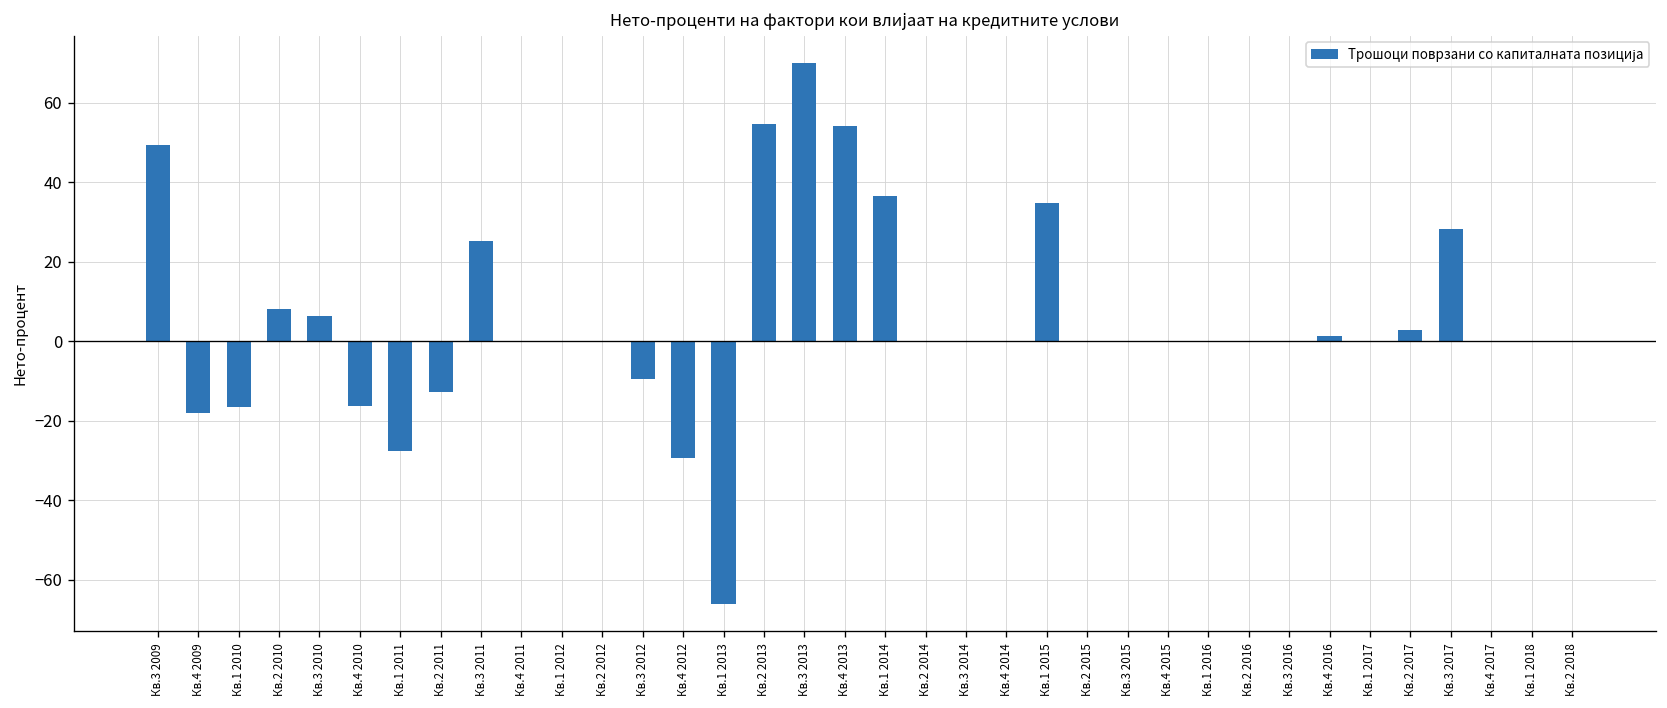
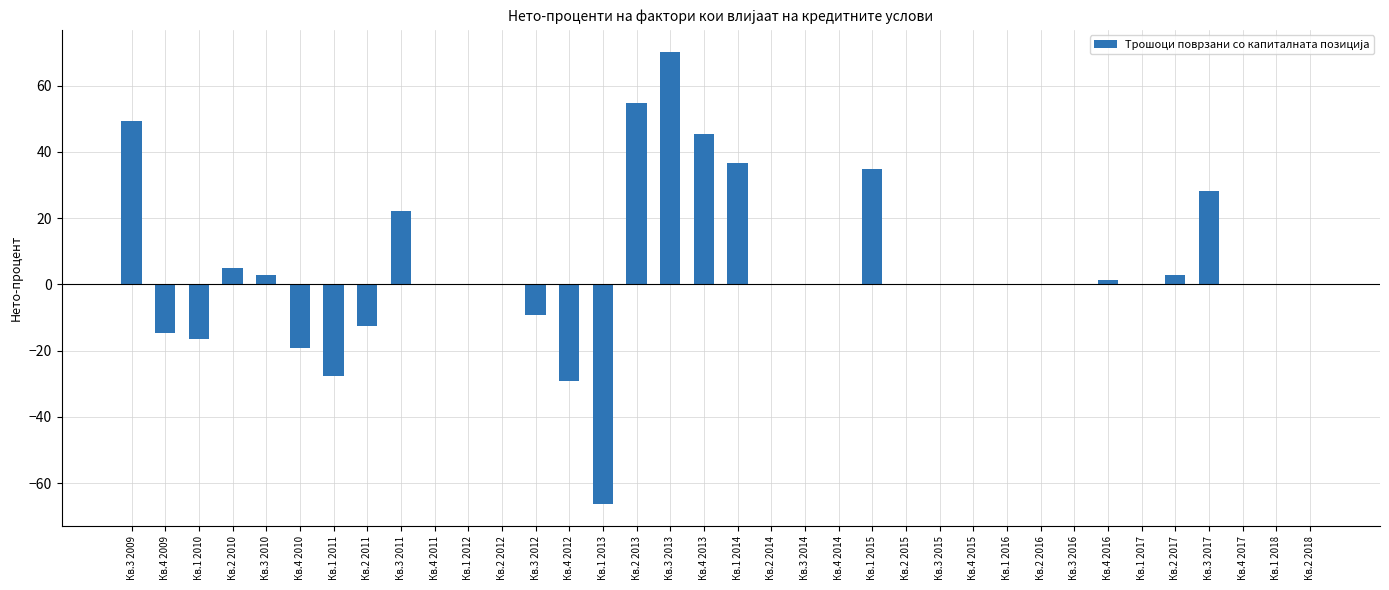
  {
    "Кв.3 2009": 49,
-   "Кв.4 2009": -18,
+   "Кв.4 2009": -15,
    "Кв.1 2010": -17,
-   "Кв.2 2010": 8,
-   "Кв.3 2010": 6,
-   "Кв.4 2010": -16,
+   "Кв.2 2010": 5,
+   "Кв.3 2010": 3,
+   "Кв.4 2010": -19,
    "Кв.1 2011": -28,
    "Кв.2 2011": -13,
-   "Кв.3 2011": 25,
+   "Кв.3 2011": 22,
    "Кв.4 2011": 0,
    "Кв.1 2012": 0,
    "Кв.2 2012": 0,
    "Кв.3 2012": -9,
    "Кв.4 2012": -29,
    "Кв.1 2013": -66,
    "Кв.2 2013": 55,
    "Кв.3 2013": 70,
-   "Кв.4 2013": 54,
+   "Кв.4 2013": 46,
    "Кв.1 2014": 37,
    "Кв.2 2014": 0,
    "Кв.3 2014": 0,
    "Кв.4 2014": 0,
    "Кв.1 2015": 35,
    "Кв.2 2015": 0,
    "Кв.3 2015": 0,
    "Кв.4 2015": 0,
    "Кв.1 2016": 0,
    "Кв.2 2016": 0,
    "Кв.3 2016": 0,
    "Кв.4 2016": 1,
    "Кв.1 2017": 0,
    "Кв.2 2017": 3,
    "Кв.3 2017": 28,
    "Кв.4 2017": 0,
    "Кв.1 2018": 0,
    "Кв.2 2018": 0
  }
